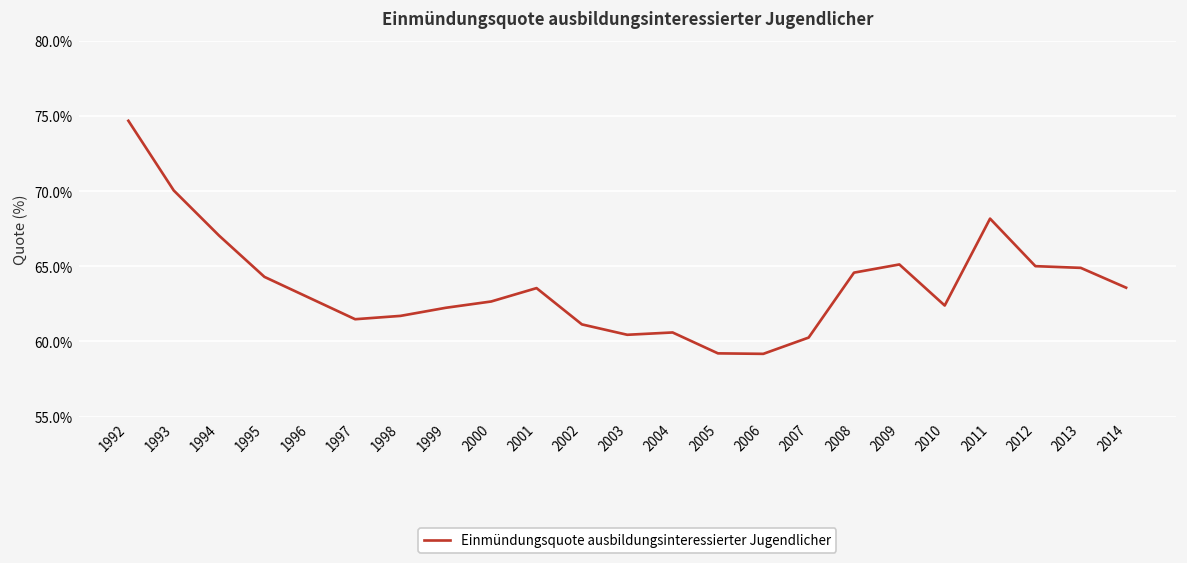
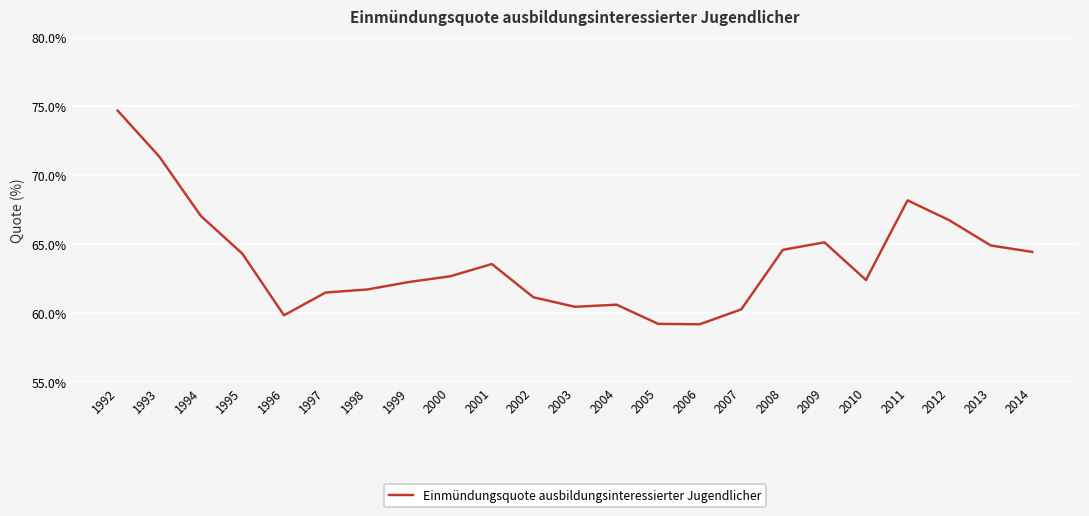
  {
    "1992": "74.7%",
-   "1993": "70.1%",
+   "1993": "71.4%",
    "1994": "67.0%",
    "1995": "64.3%",
-   "1996": "62.9%",
+   "1996": "59.8%",
    "1997": "61.5%",
    "1998": "61.7%",
    "1999": "62.2%",
    "2000": "62.7%",
    "2001": "63.6%",
    "2002": "61.1%",
    "2003": "60.4%",
    "2004": "60.6%",
    "2005": "59.2%",
    "2006": "59.2%",
    "2007": "60.3%",
    "2008": "64.6%",
    "2009": "65.1%",
    "2010": "62.4%",
    "2011": "68.2%",
-   "2012": "65.0%",
+   "2012": "66.7%",
    "2013": "64.9%",
-   "2014": "63.6%"
+   "2014": "64.4%"
  }
